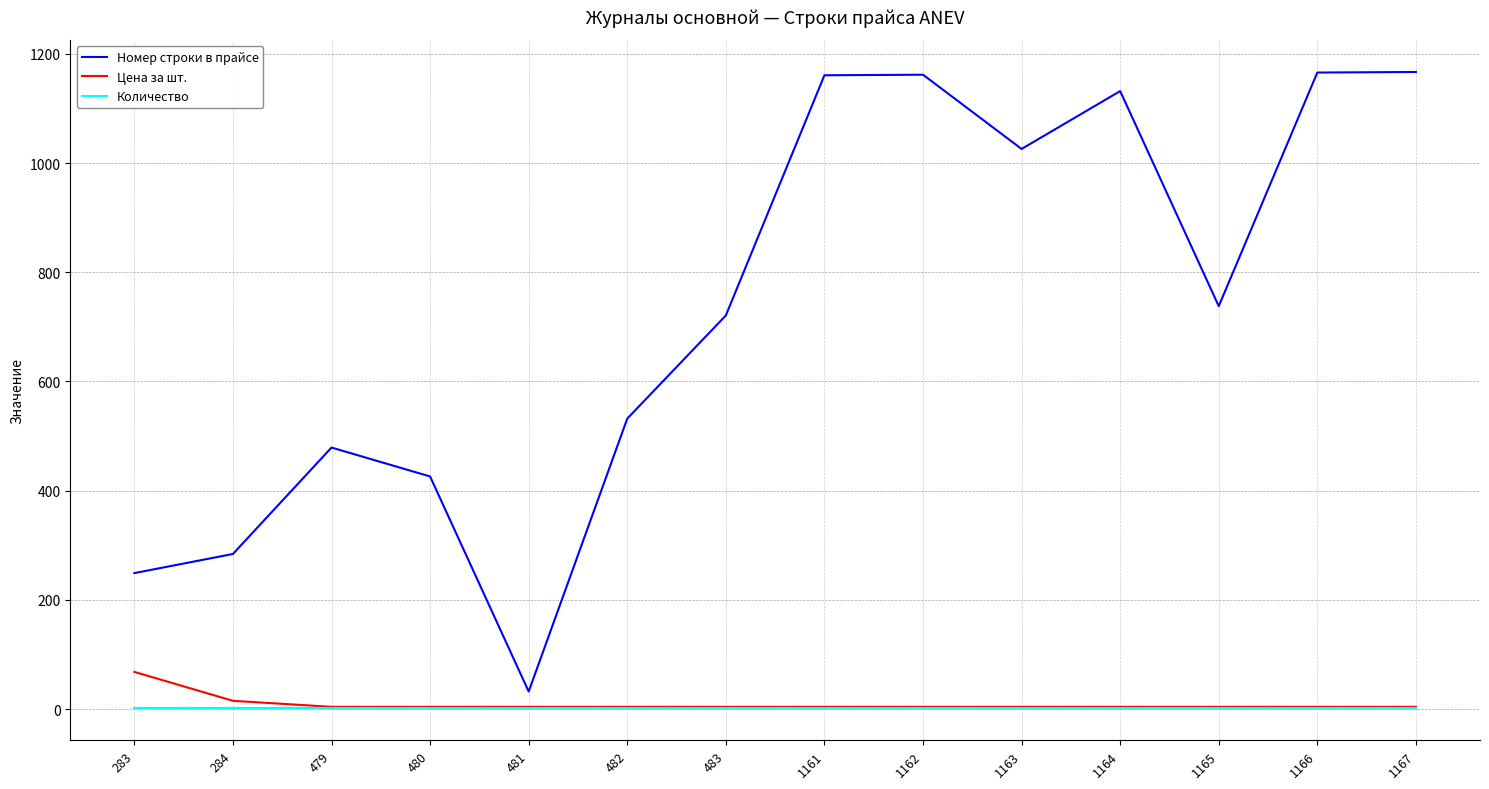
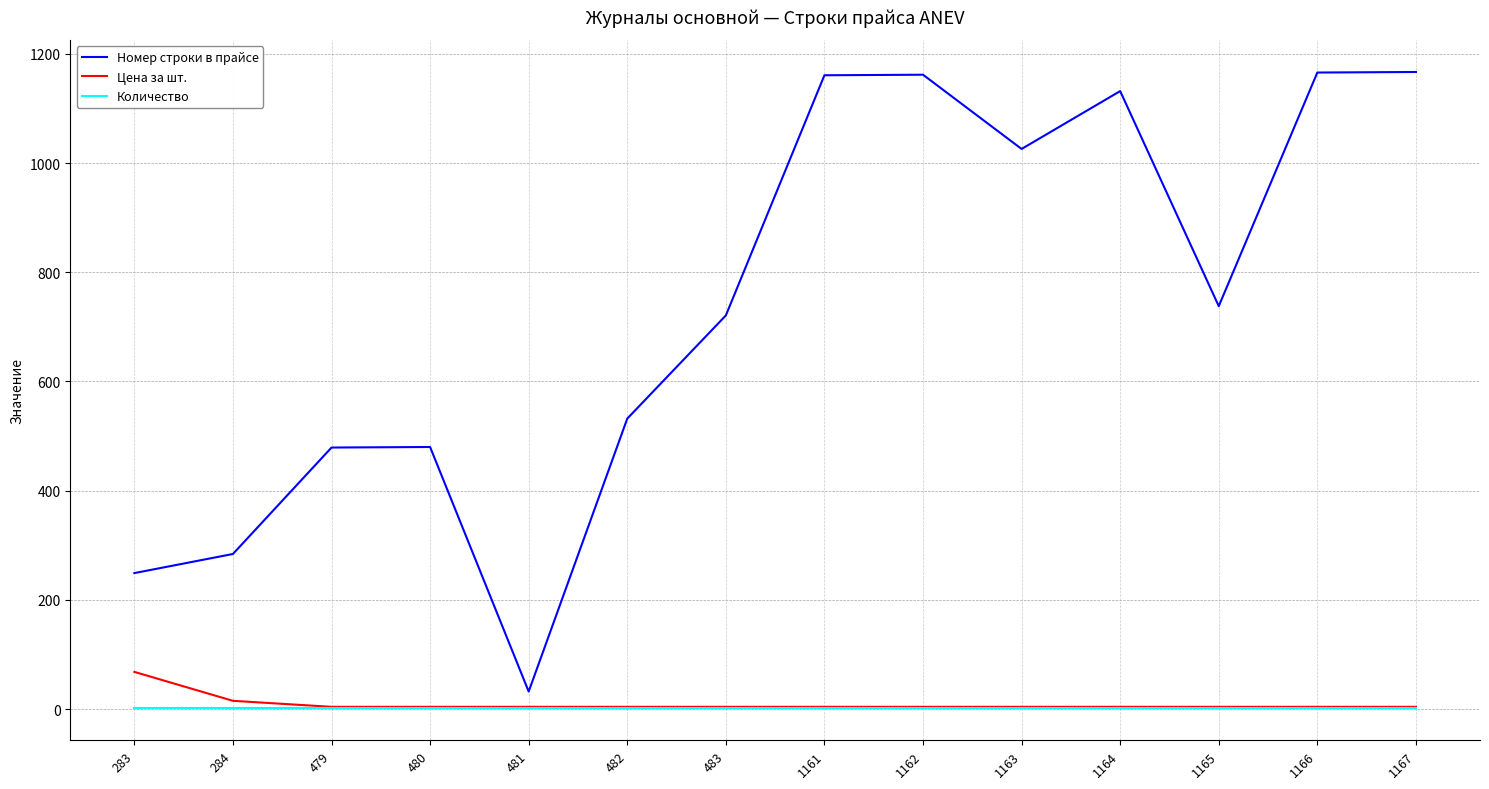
  {
    "Номер строки в прайсе": {
      "283": 250,
      "284": 280,
      "479": 480,
-     "480": 430,
+     "480": 480,
      "481": 30,
      "482": 530,
      "483": 720,
      "1161": 1160,
      "1162": 1160,
      "1163": 1030,
      "1164": 1130,
      "1165": 740,
      "1166": 1170,
      "1167": 1170
    },
    "Цена за шт.": {
      "283": 70,
      "284": 20
    },
    "Количество": {
      "283": 0,
      "284": 0
    }
  }
